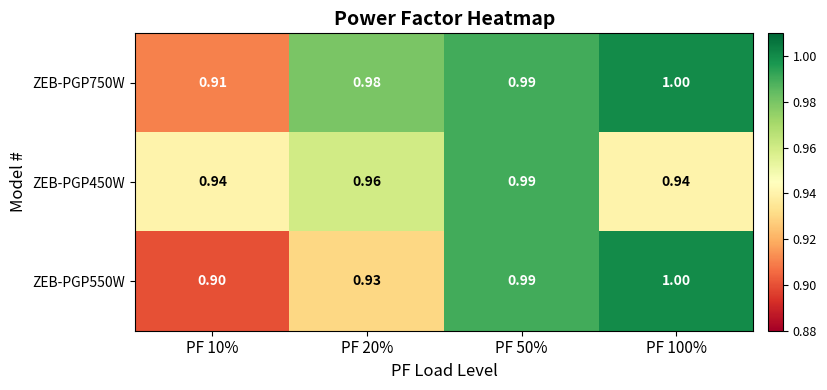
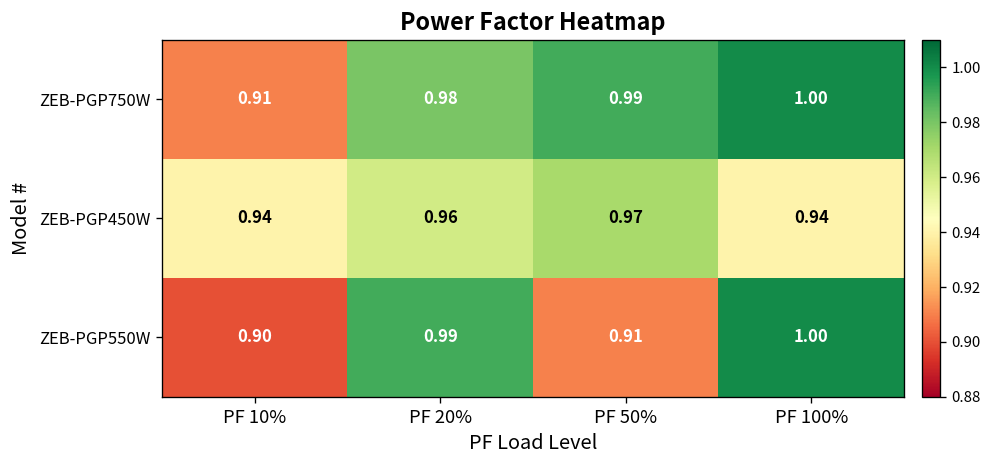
  {
    "ZEB-PGP750W": {
      "PF 10%": 0.91,
      "PF 20%": 0.98,
      "PF 50%": 0.99,
      "PF 100%": 1.00
    },
    "ZEB-PGP450W": {
      "PF 10%": 0.94,
      "PF 20%": 0.96,
-     "PF 50%": 0.99,
+     "PF 50%": 0.97,
      "PF 100%": 0.94
    },
    "ZEB-PGP550W": {
      "PF 10%": 0.90,
-     "PF 20%": 0.93,
-     "PF 50%": 0.99,
+     "PF 20%": 0.99,
+     "PF 50%": 0.91,
      "PF 100%": 1.00
    }
  }
